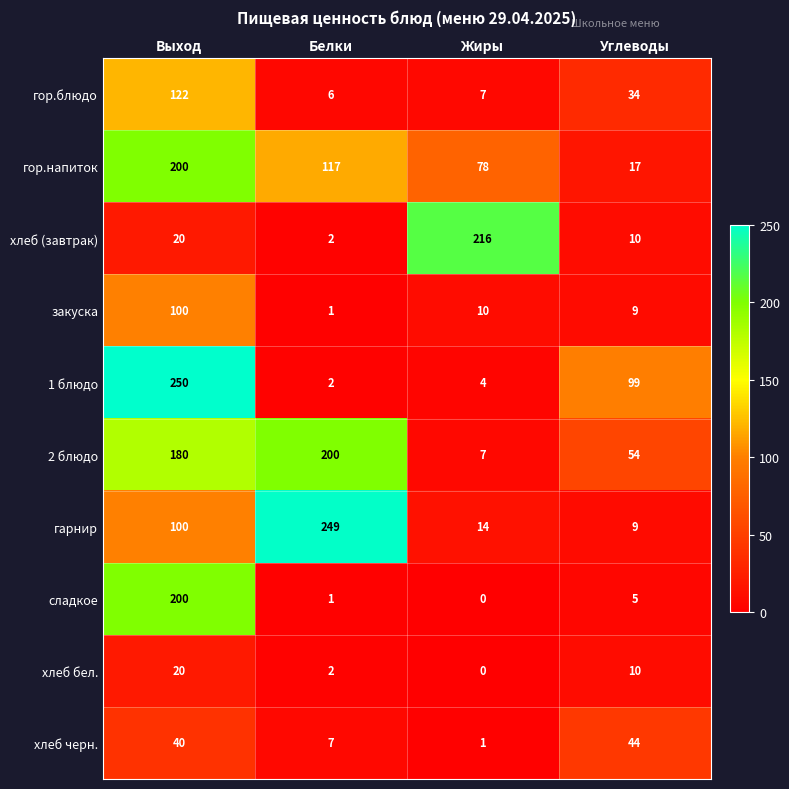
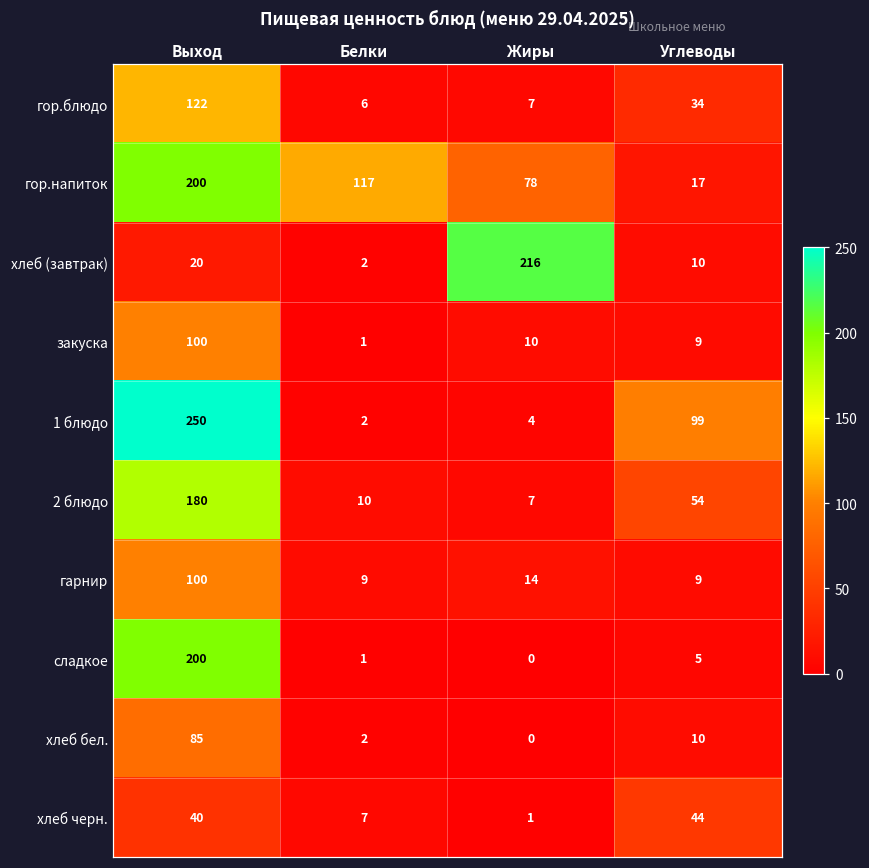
  {
    "гор.блюдо": {
      "Выход": 122,
      "Белки": 6,
      "Жиры": 7,
      "Углеводы": 34
    },
    "гор.напиток": {
      "Выход": 200,
      "Белки": 117,
      "Жиры": 78,
      "Углеводы": 17
    },
    "хлеб (завтрак)": {
      "Выход": 20,
      "Белки": 2,
      "Жиры": 216,
      "Углеводы": 10
    },
    "закуска": {
      "Выход": 100,
      "Белки": 1,
      "Жиры": 10,
      "Углеводы": 9
    },
    "1 блюдо": {
      "Выход": 250,
      "Белки": 2,
      "Жиры": 4,
      "Углеводы": 99
    },
    "2 блюдо": {
      "Выход": 180,
-     "Белки": 200,
+     "Белки": 10,
      "Жиры": 7,
      "Углеводы": 54
    },
    "гарнир": {
      "Выход": 100,
-     "Белки": 249,
+     "Белки": 9,
      "Жиры": 14,
      "Углеводы": 9
    },
    "сладкое": {
      "Выход": 200,
      "Белки": 1,
      "Жиры": 0,
      "Углеводы": 5
    },
    "хлеб бел.": {
-     "Выход": 20,
+     "Выход": 85,
      "Белки": 2,
      "Жиры": 0,
      "Углеводы": 10
    },
    "хлеб черн.": {
      "Выход": 40,
      "Белки": 7,
      "Жиры": 1,
      "Углеводы": 44
    }
  }
